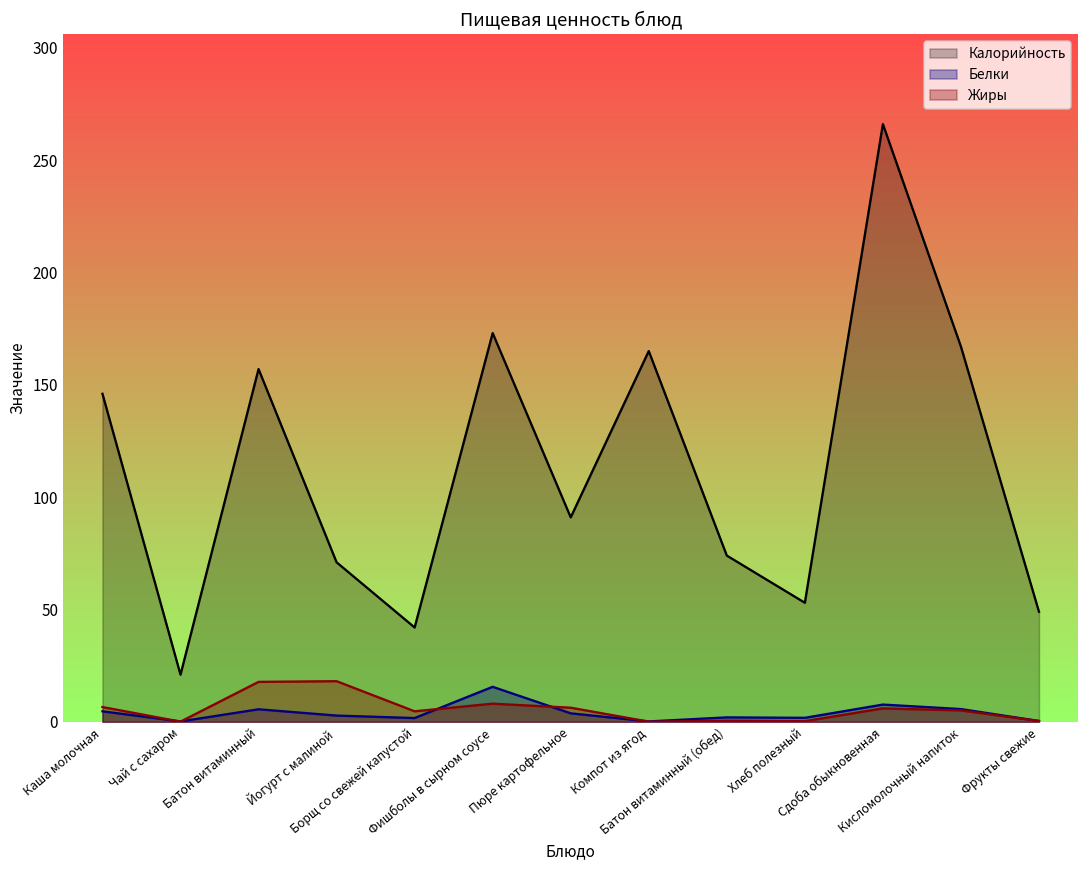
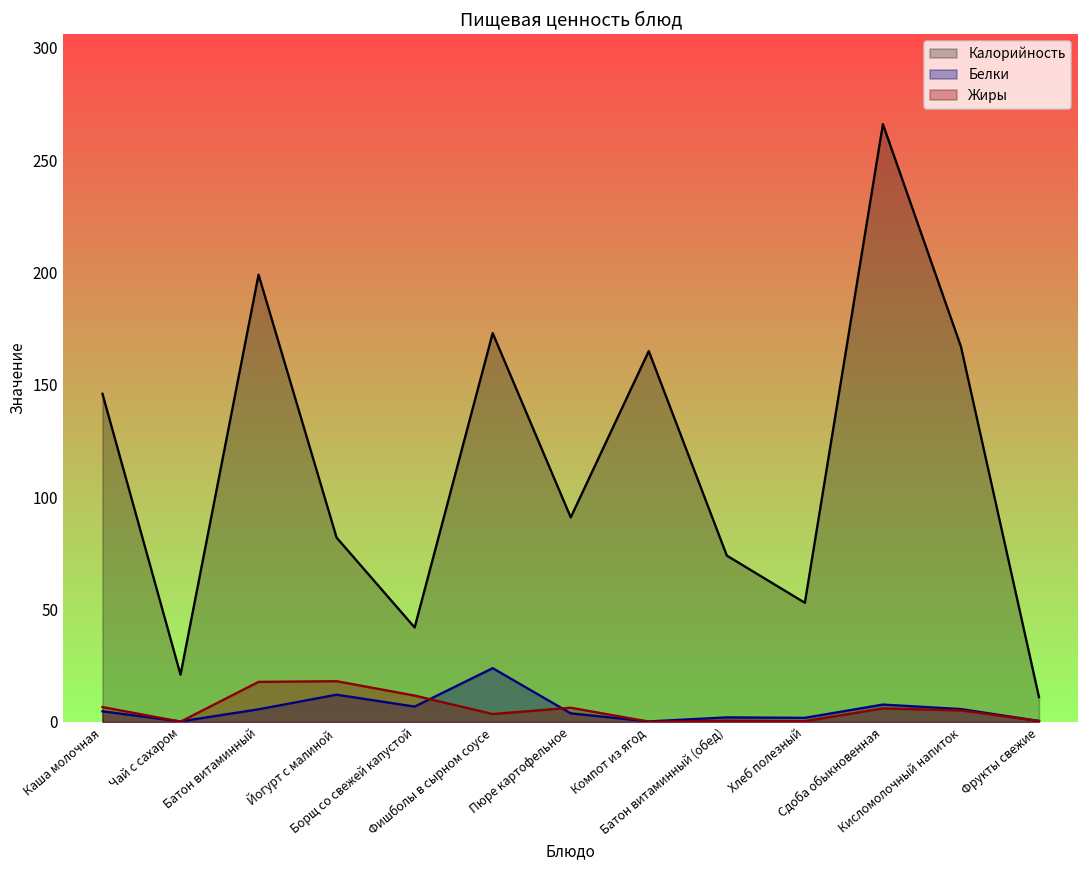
  {
    "Калорийность": {
      "Каша молочная": 146,
      "Чай с сахаром": 21,
-     "Батон витаминный": 157,
-     "Йогурт с малиной": 71,
+     "Батон витаминный": 199,
+     "Йогурт с малиной": 82,
      "Борщ со свежей капустой": 42,
      "Фишболы в сырном соусе": 173,
      "Пюре картофельное": 91,
      "Компот из ягод": 165,
      "Батон витаминный (обед)": 74,
      "Хлеб полезный": 53,
      "Сдоба обыкновенная": 266,
      "Кисломолочный напиток": 167,
-     "Фрукты свежие": 49
+     "Фрукты свежие": 11
    },
    "Белки": {
      "Каша молочная": 5,
      "Батон витаминный": 6,
-     "Йогурт с малиной": 3,
-     "Борщ со свежей капустой": 2,
-     "Фишболы в сырном соусе": 16,
+     "Йогурт с малиной": 12,
+     "Борщ со свежей капустой": 7,
+     "Фишболы в сырном соусе": 24,
      "Пюре картофельное": 4,
      "Батон витаминный (обед)": 2,
      "Хлеб полезный": 2,
      "Сдоба обыкновенная": 8
    },
    "Жиры": {
      "Каша молочная": 7,
      "Батон витаминный": 18,
      "Йогурт с малиной": 18,
-     "Борщ со свежей капустой": 5,
-     "Фишболы в сырном соусе": 8,
+     "Борщ со свежей капустой": 12,
+     "Фишболы в сырном соусе": 4,
      "Пюре картофельное": 6,
      "Батон витаминный (обед)": 1,
      "Хлеб полезный": 0,
      "Сдоба обыкновенная": 6
    }
  }
